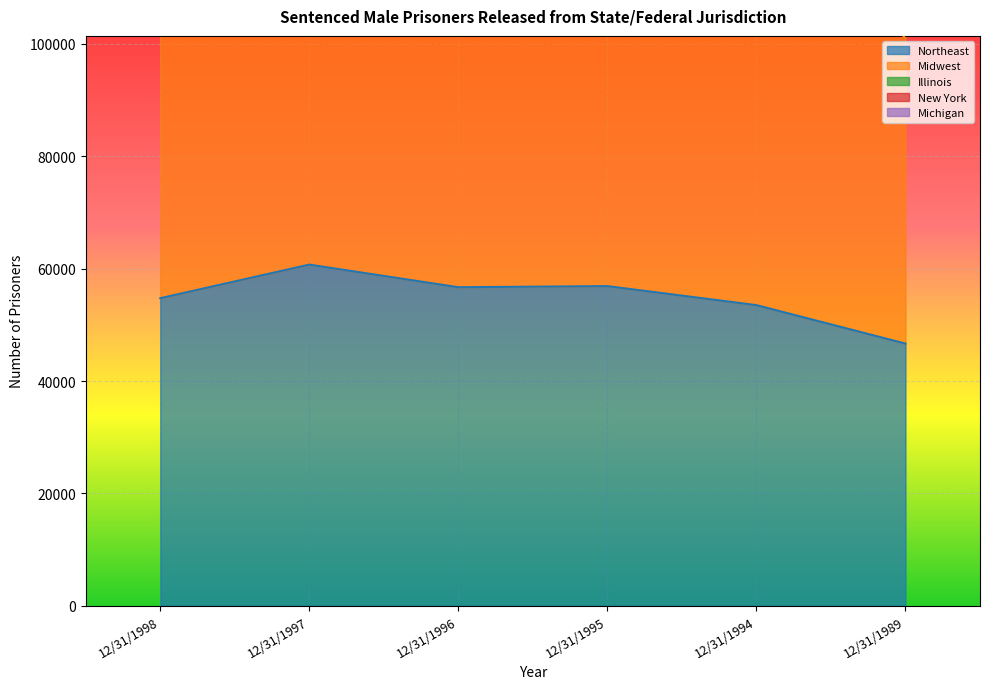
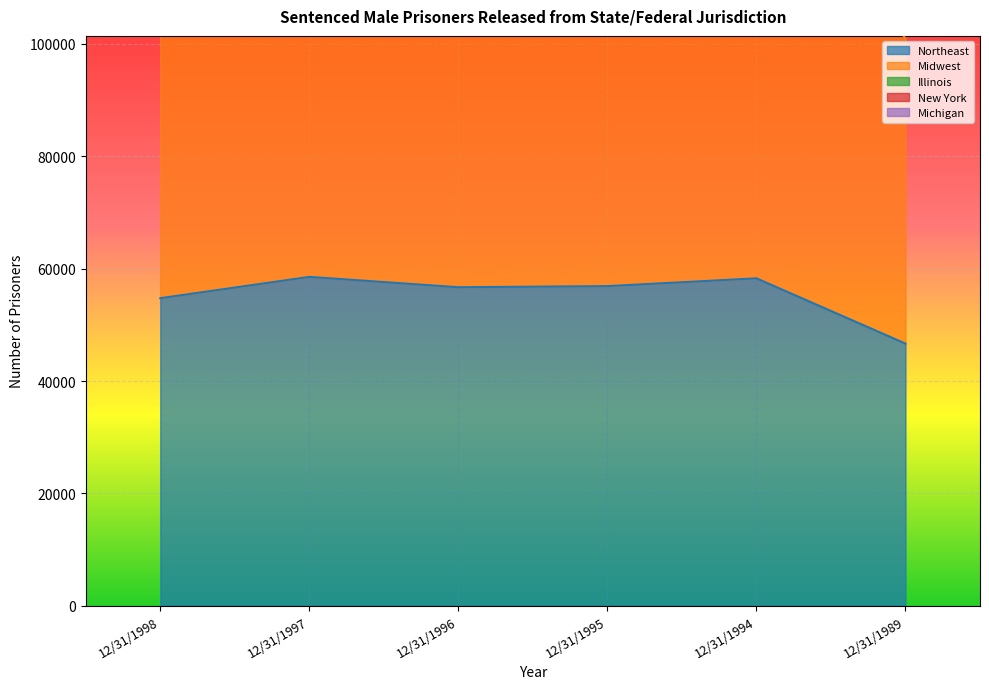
  {
    "Northeast": {
      "12/31/1998": 55000,
-     "12/31/1997": 61000,
+     "12/31/1997": 59000,
      "12/31/1996": 57000,
      "12/31/1995": 57000,
-     "12/31/1994": 54000,
+     "12/31/1994": 58000,
      "12/31/1989": 47000
    },
    "Midwest": {
      "12/31/1989": 54000
    }
  }
